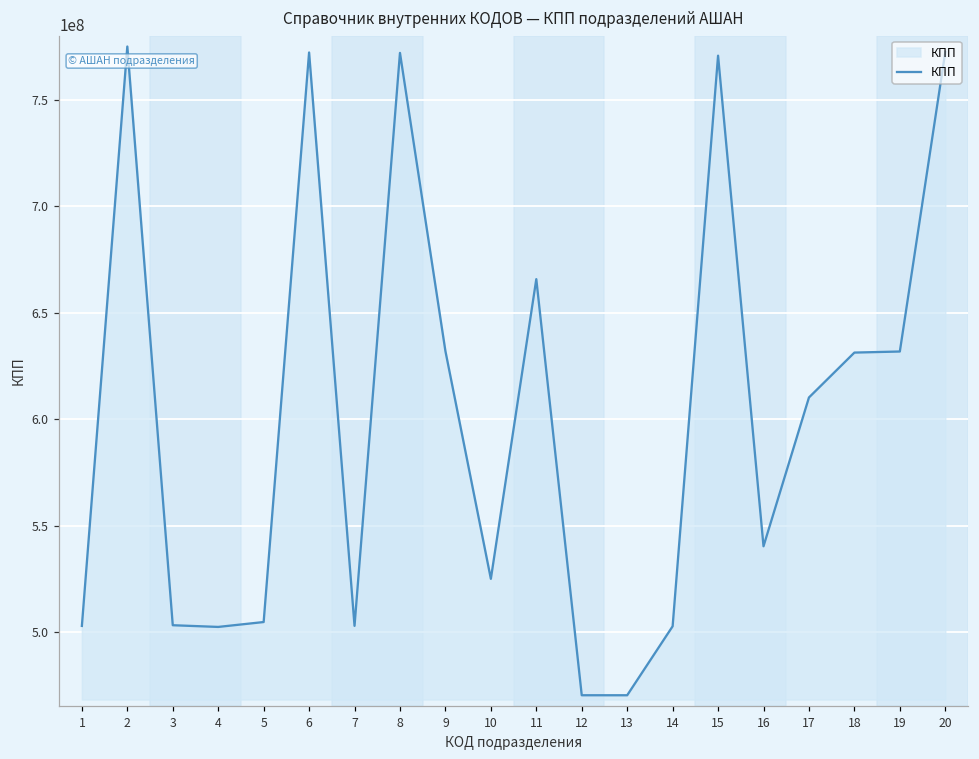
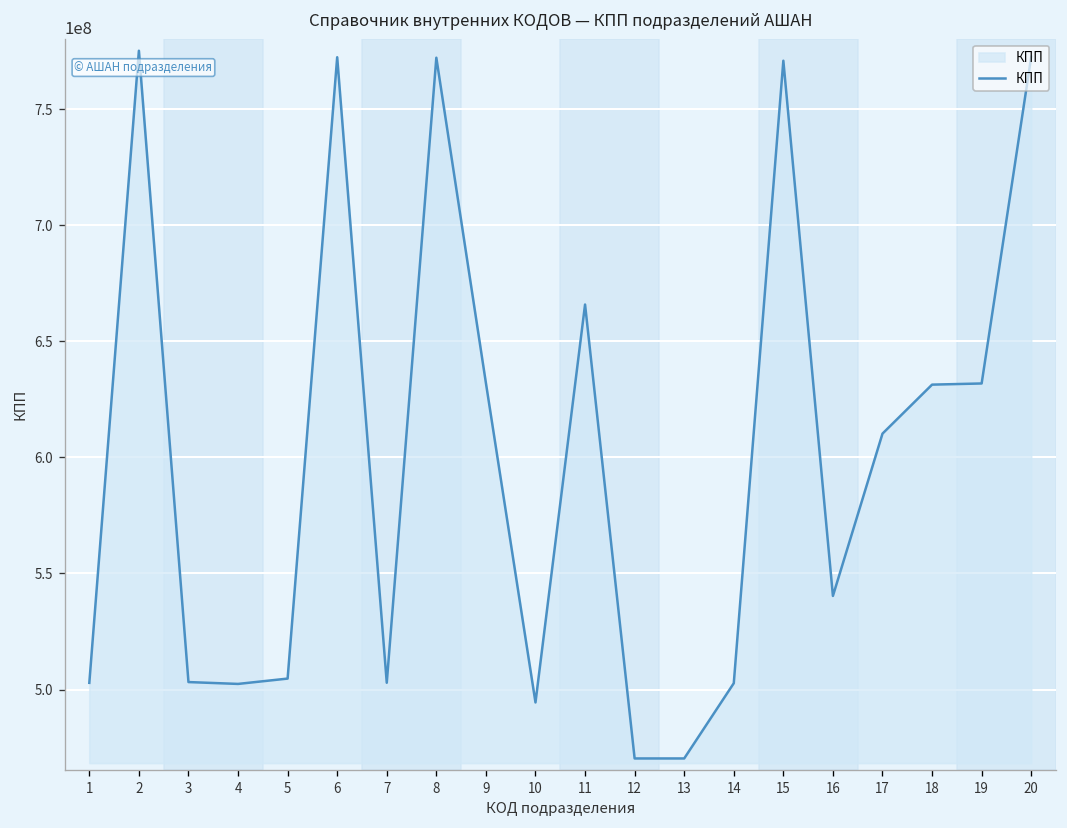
  {
    "1": 503000000,
    "2": 775000000,
    "3": 503000000,
    "4": 502000000,
    "5": 505000000,
    "6": 772000000,
    "7": 503000000,
    "8": 772000000,
    "9": 632000000,
-   "10": 525000000,
+   "10": 494000000,
    "11": 666000000,
    "12": 470000000,
    "13": 470000000,
    "14": 503000000,
    "15": 771000000,
    "16": 540000000,
    "17": 610000000,
    "18": 631000000,
    "19": 632000000
  }
